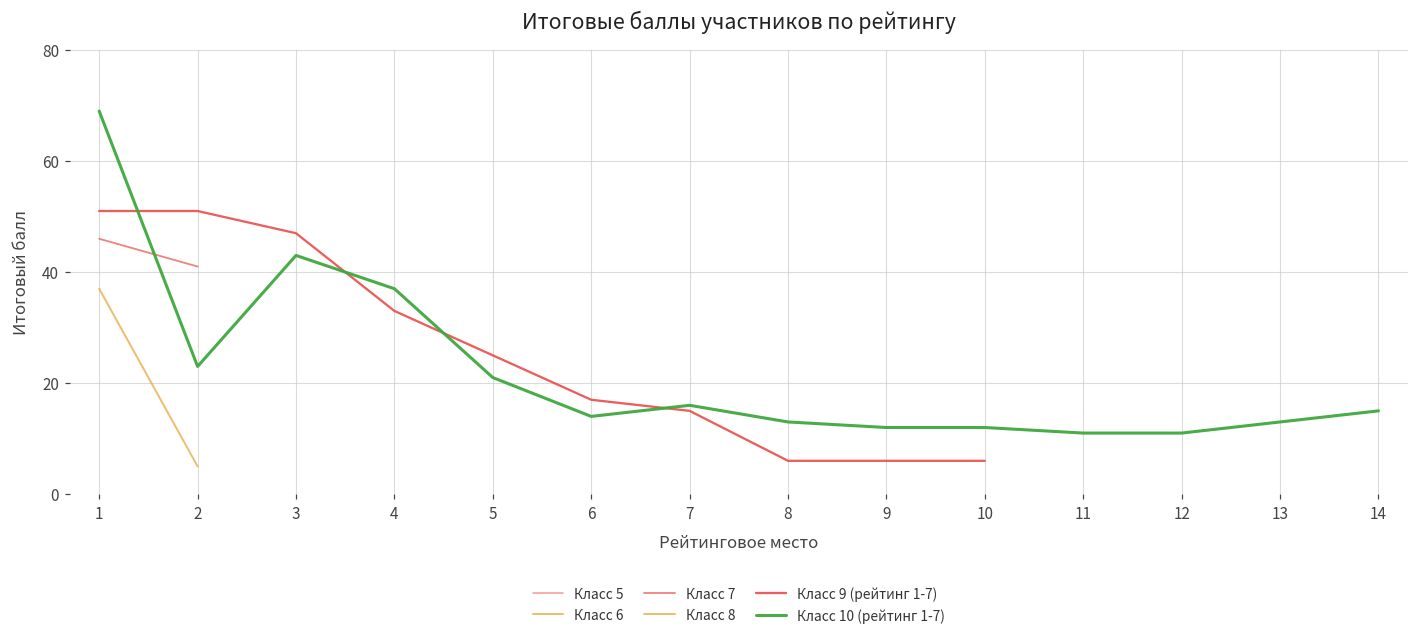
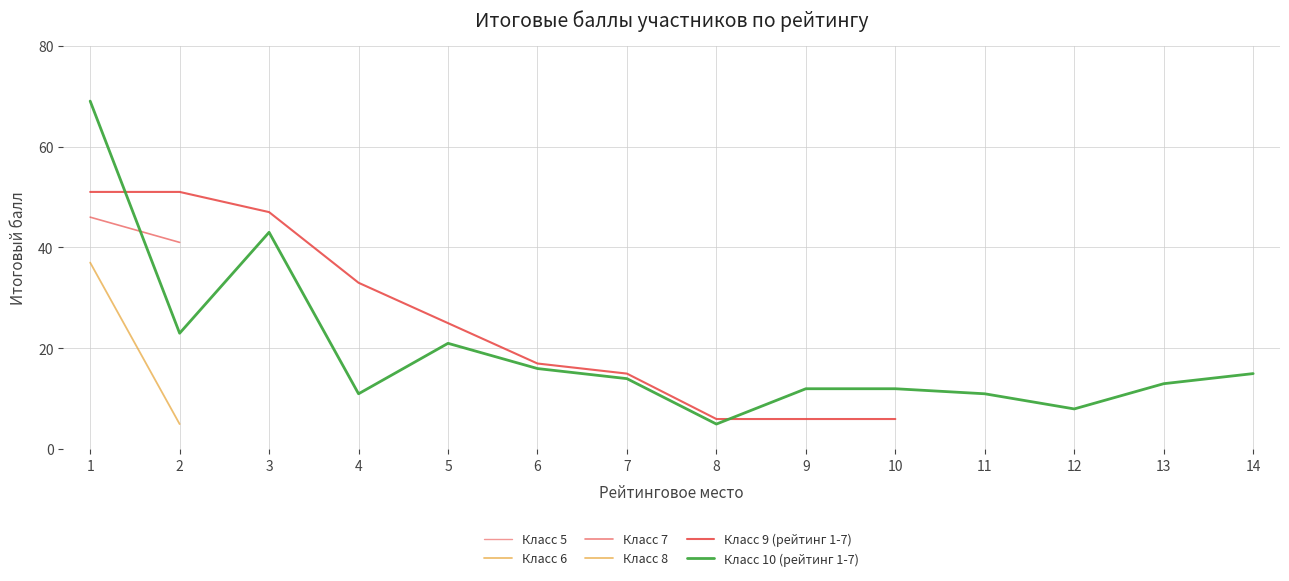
  {
    "Класс 10 (рейтинг 1-7)": {
      "1": 69,
      "2": 23,
      "3": 43,
-     "4": 37,
+     "4": 11,
      "5": 21,
-     "6": 14,
-     "7": 16,
-     "8": 13,
+     "6": 16,
+     "7": 14,
+     "8": 5,
      "9": 12,
      "10": 12,
      "11": 11,
-     "12": 11,
+     "12": 8,
      "13": 13,
      "14": 15
    }
  }
